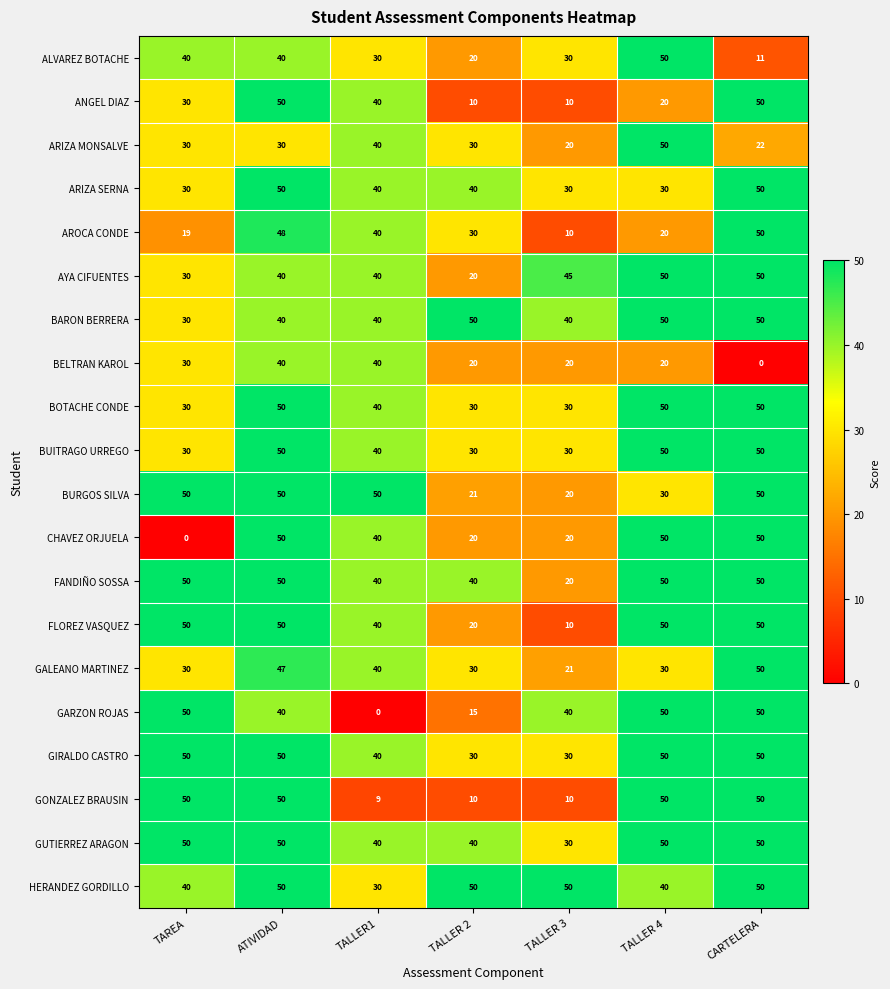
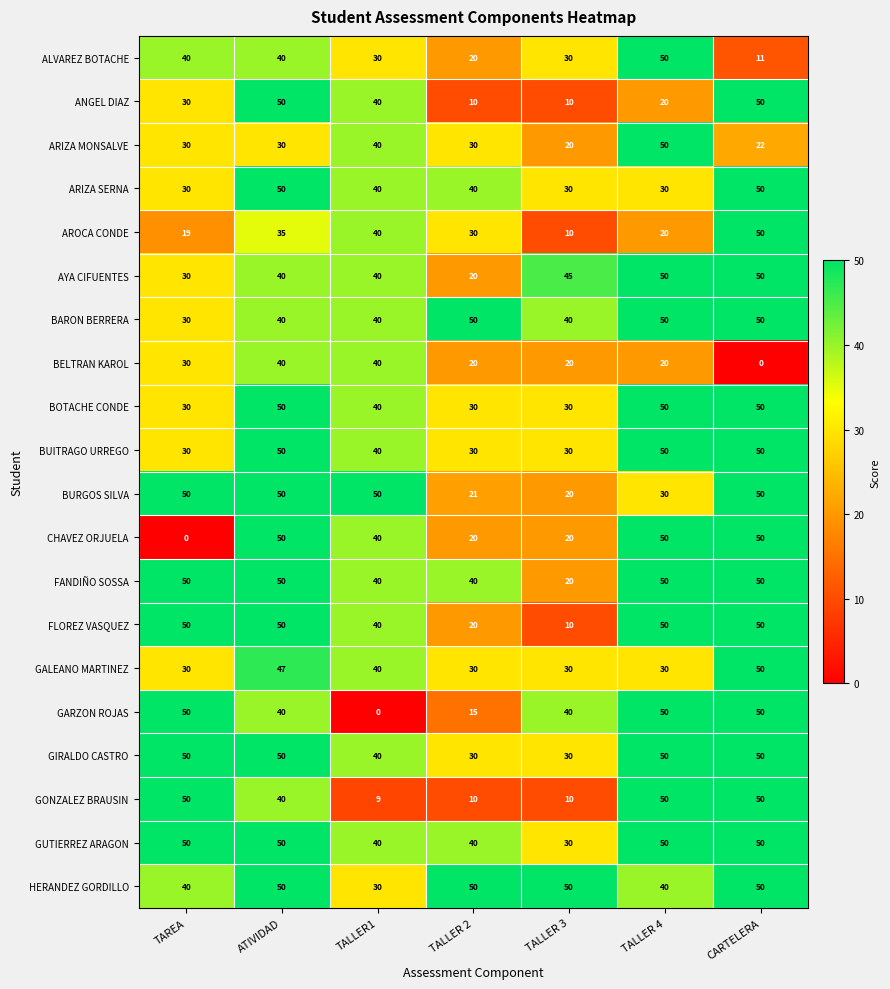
  {
    "ALVAREZ BOTACHE": {
      "TAREA": 40,
      "ATIVIDAD": 40,
      "TALLER1": 30,
      "TALLER 2": 20,
      "TALLER 3": 30,
      "TALLER 4": 50,
      "CARTELERA": 11
    },
    "ANGEL DIAZ": {
      "TAREA": 30,
      "ATIVIDAD": 50,
      "TALLER1": 40,
      "TALLER 2": 10,
      "TALLER 3": 10,
      "TALLER 4": 20,
      "CARTELERA": 50
    },
    "ARIZA MONSALVE": {
      "TAREA": 30,
      "ATIVIDAD": 30,
      "TALLER1": 40,
      "TALLER 2": 30,
      "TALLER 3": 20,
      "TALLER 4": 50,
      "CARTELERA": 22
    },
    "ARIZA SERNA": {
      "TAREA": 30,
      "ATIVIDAD": 50,
      "TALLER1": 40,
      "TALLER 2": 40,
      "TALLER 3": 30,
      "TALLER 4": 30,
      "CARTELERA": 50
    },
    "AROCA CONDE": {
      "TAREA": 19,
-     "ATIVIDAD": 48,
+     "ATIVIDAD": 35,
      "TALLER1": 40,
      "TALLER 2": 30,
      "TALLER 3": 10,
      "TALLER 4": 20,
      "CARTELERA": 50
    },
    "AYA CIFUENTES": {
      "TAREA": 30,
      "ATIVIDAD": 40,
      "TALLER1": 40,
      "TALLER 2": 20,
      "TALLER 3": 45,
      "TALLER 4": 50,
      "CARTELERA": 50
    },
    "BARON BERRERA": {
      "TAREA": 30,
      "ATIVIDAD": 40,
      "TALLER1": 40,
      "TALLER 2": 50,
      "TALLER 3": 40,
      "TALLER 4": 50,
      "CARTELERA": 50
    },
    "BELTRAN KAROL": {
      "TAREA": 30,
      "ATIVIDAD": 40,
      "TALLER1": 40,
      "TALLER 2": 20,
      "TALLER 3": 20,
      "TALLER 4": 20,
      "CARTELERA": 0
    },
    "BOTACHE CONDE": {
      "TAREA": 30,
      "ATIVIDAD": 50,
      "TALLER1": 40,
      "TALLER 2": 30,
      "TALLER 3": 30,
      "TALLER 4": 50,
      "CARTELERA": 50
    },
    "BUITRAGO URREGO": {
      "TAREA": 30,
      "ATIVIDAD": 50,
      "TALLER1": 40,
      "TALLER 2": 30,
      "TALLER 3": 30,
      "TALLER 4": 50,
      "CARTELERA": 50
    },
    "BURGOS SILVA": {
      "TAREA": 50,
      "ATIVIDAD": 50,
      "TALLER1": 50,
      "TALLER 2": 21,
      "TALLER 3": 20,
      "TALLER 4": 30,
      "CARTELERA": 50
    },
    "CHAVEZ ORJUELA": {
      "TAREA": 0,
      "ATIVIDAD": 50,
      "TALLER1": 40,
      "TALLER 2": 20,
      "TALLER 3": 20,
      "TALLER 4": 50,
      "CARTELERA": 50
    },
    "FANDIÑO SOSSA": {
      "TAREA": 50,
      "ATIVIDAD": 50,
      "TALLER1": 40,
      "TALLER 2": 40,
      "TALLER 3": 20,
      "TALLER 4": 50,
      "CARTELERA": 50
    },
    "FLOREZ VASQUEZ": {
      "TAREA": 50,
      "ATIVIDAD": 50,
      "TALLER1": 40,
      "TALLER 2": 20,
      "TALLER 3": 10,
      "TALLER 4": 50,
      "CARTELERA": 50
    },
    "GALEANO MARTINEZ": {
      "TAREA": 30,
      "ATIVIDAD": 47,
      "TALLER1": 40,
      "TALLER 2": 30,
-     "TALLER 3": 21,
+     "TALLER 3": 30,
      "TALLER 4": 30,
      "CARTELERA": 50
    },
    "GARZON ROJAS": {
      "TAREA": 50,
      "ATIVIDAD": 40,
      "TALLER1": 0,
      "TALLER 2": 15,
      "TALLER 3": 40,
      "TALLER 4": 50,
      "CARTELERA": 50
    },
    "GIRALDO CASTRO": {
      "TAREA": 50,
      "ATIVIDAD": 50,
      "TALLER1": 40,
      "TALLER 2": 30,
      "TALLER 3": 30,
      "TALLER 4": 50,
      "CARTELERA": 50
    },
    "GONZALEZ BRAUSIN": {
      "TAREA": 50,
-     "ATIVIDAD": 50,
+     "ATIVIDAD": 40,
      "TALLER1": 9,
      "TALLER 2": 10,
      "TALLER 3": 10,
      "TALLER 4": 50,
      "CARTELERA": 50
    },
    "GUTIERREZ ARAGON": {
      "TAREA": 50,
      "ATIVIDAD": 50,
      "TALLER1": 40,
      "TALLER 2": 40,
      "TALLER 3": 30,
      "TALLER 4": 50,
      "CARTELERA": 50
    },
    "HERANDEZ GORDILLO": {
      "TAREA": 40,
      "ATIVIDAD": 50,
      "TALLER1": 30,
      "TALLER 2": 50,
      "TALLER 3": 50,
      "TALLER 4": 40,
      "CARTELERA": 50
    }
  }
